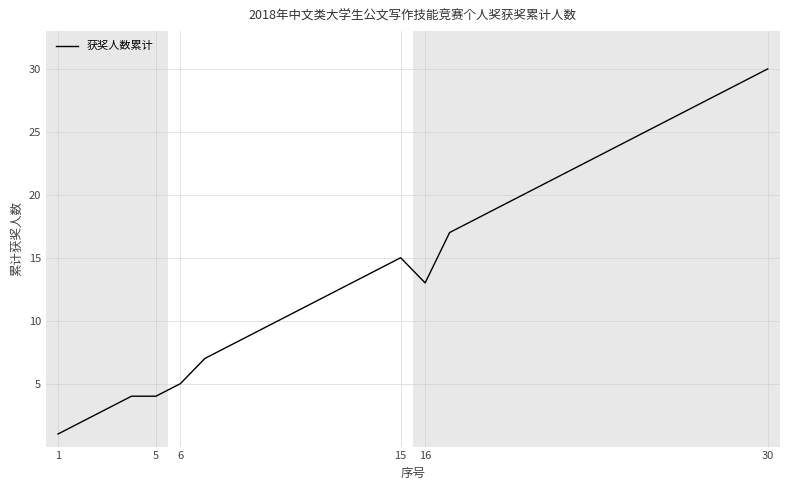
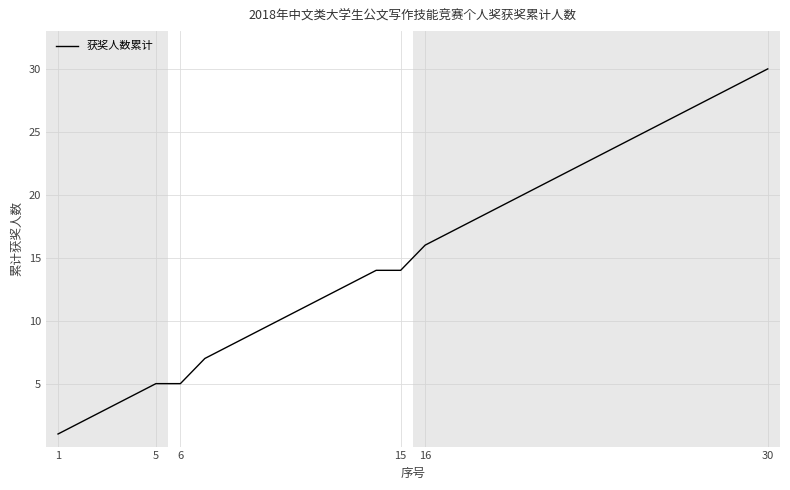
  {
    "1": 1,
-   "5": 4,
+   "5": 5,
    "6": 5,
-   "15": 15,
-   "16": 13,
+   "15": 14,
+   "16": 16,
    "30": 30
  }
